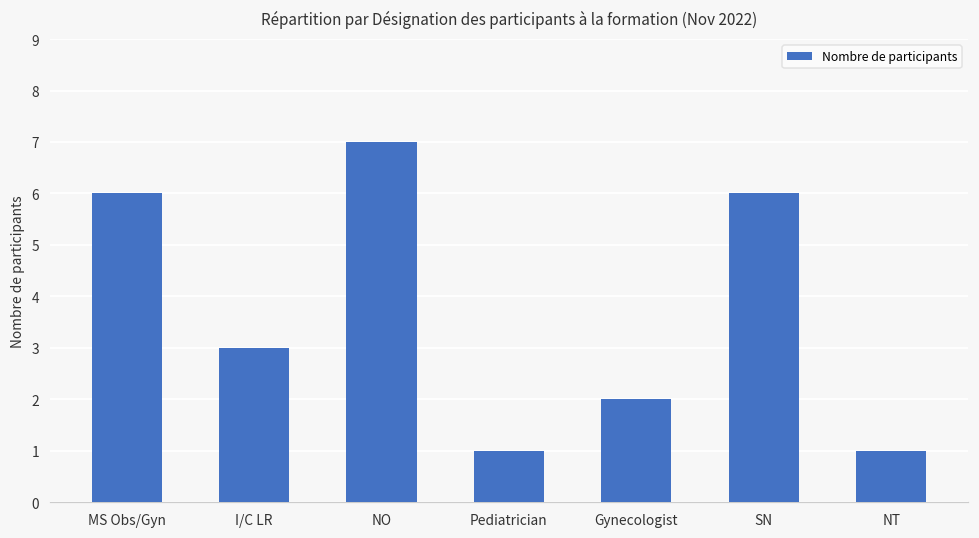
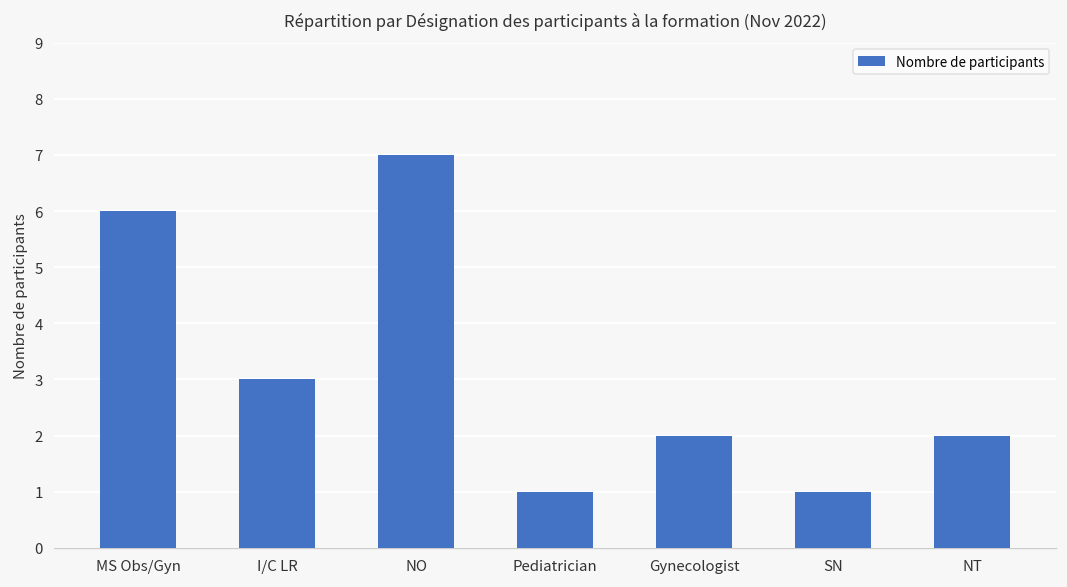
  {
    "MS Obs/Gyn": 6,
    "I/C LR": 3,
    "NO": 7,
    "Pediatrician": 1,
    "Gynecologist": 2,
-   "SN": 6,
-   "NT": 1
+   "SN": 1,
+   "NT": 2
  }
